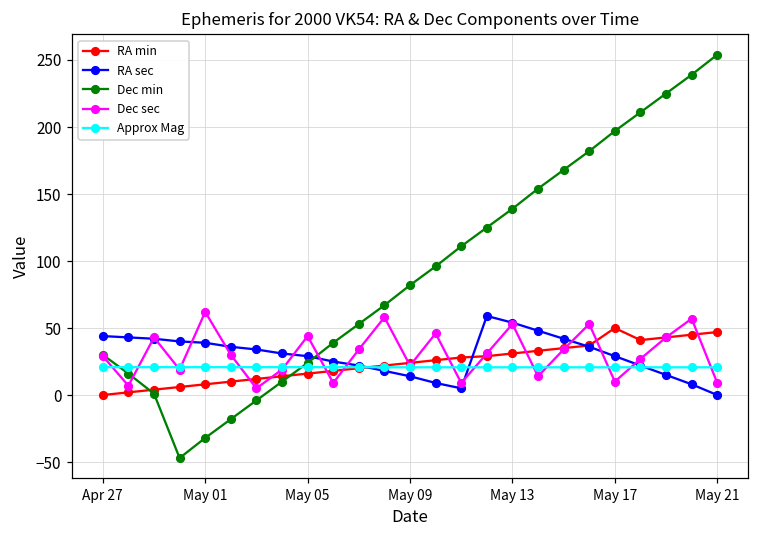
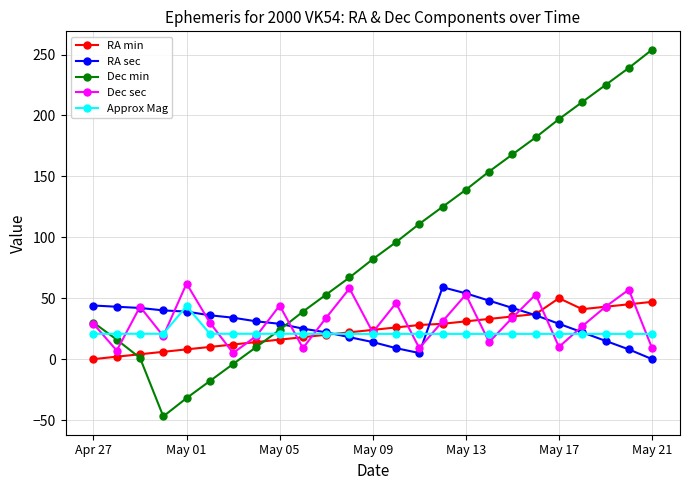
  {
    "RA min": {
      "Apr 27": 0,
      "May 01": 8,
      "May 05": 16,
      "May 13": 31,
      "May 17": 50,
      "May 21": 47
    },
    "RA sec": {
      "Apr 27": 44,
      "May 01": 39,
      "May 05": 29,
      "May 09": 14,
      "May 17": 29,
      "May 21": 0
    },
    "Dec min": {
      "May 01": -32,
      "May 05": 24,
      "May 09": 82,
      "May 13": 139,
      "May 17": 197,
      "May 21": 254
    },
    "Dec sec": {
      "May 01": 62,
      "May 05": 44,
      "May 17": 10,
      "May 21": 9
    },
    "Approx Mag": {
      "Apr 27": 21,
-     "May 01": 21,
+     "May 01": 44,
      "May 05": 21,
      "May 13": 21,
      "May 17": 21,
      "May 21": 21
    }
  }
